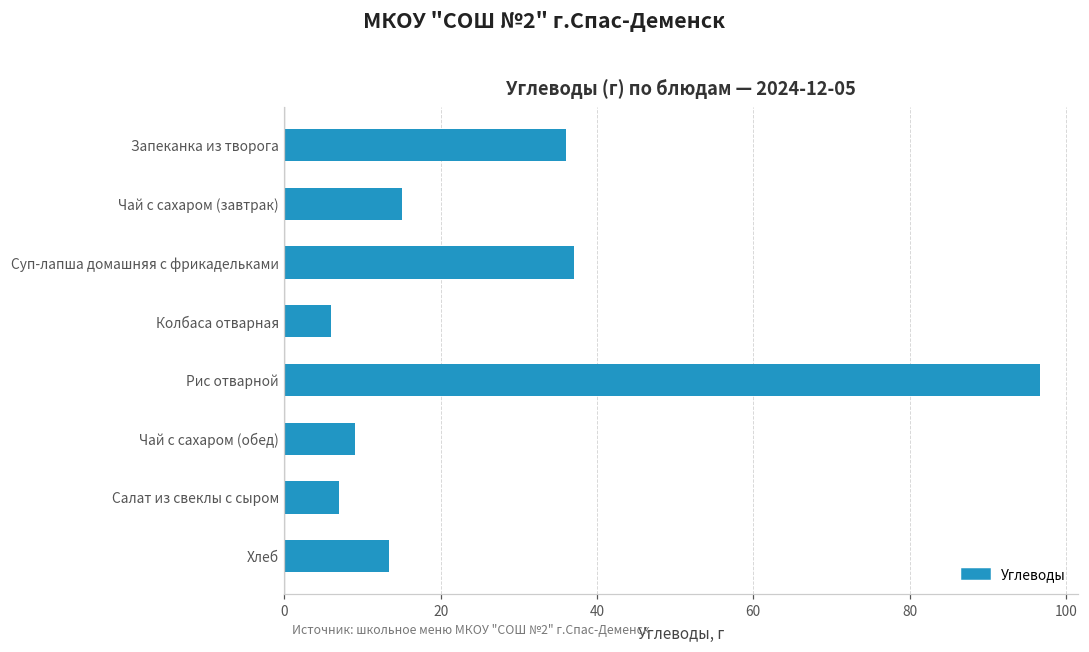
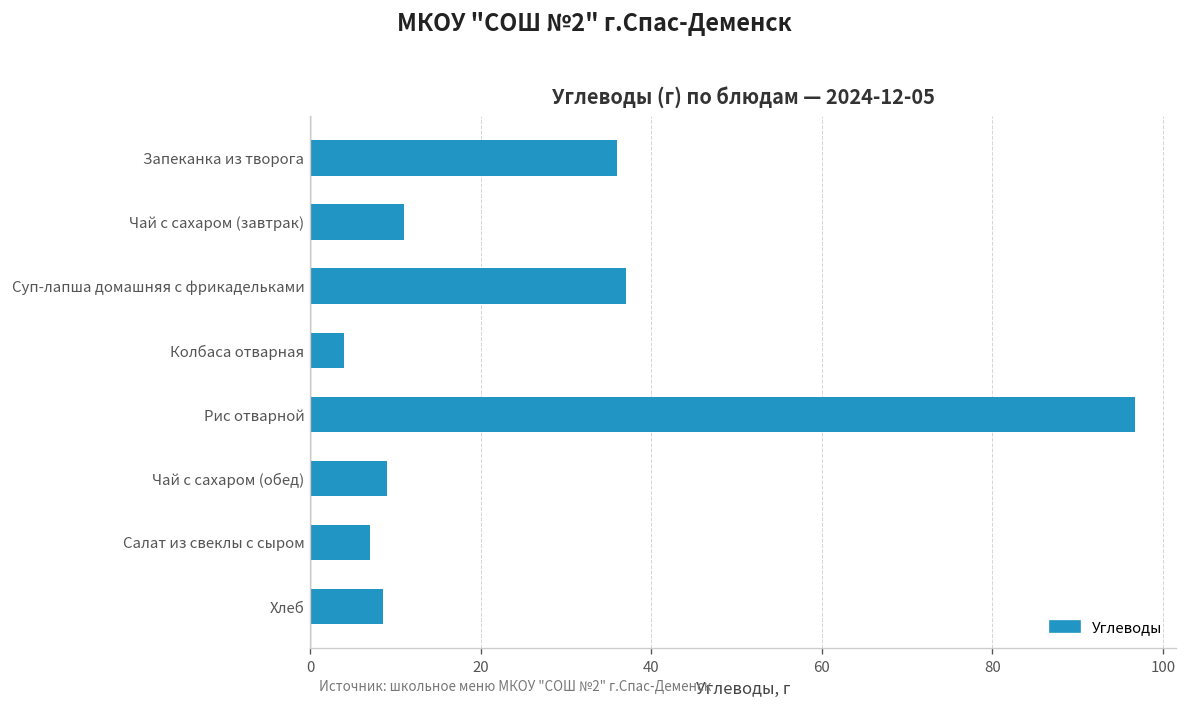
  {
    "Запеканка из творога": 36,
-   "Чай с сахаром (завтрак)": 15,
+   "Чай с сахаром (завтрак)": 11,
    "Суп-лапша домашняя с фрикадельками": 37,
-   "Колбаса отварная": 6,
+   "Колбаса отварная": 4,
    "Рис отварной": 97,
    "Чай с сахаром (обед)": 9,
    "Салат из свеклы с сыром": 7,
-   "Хлеб": 13
+   "Хлеб": 9
  }
